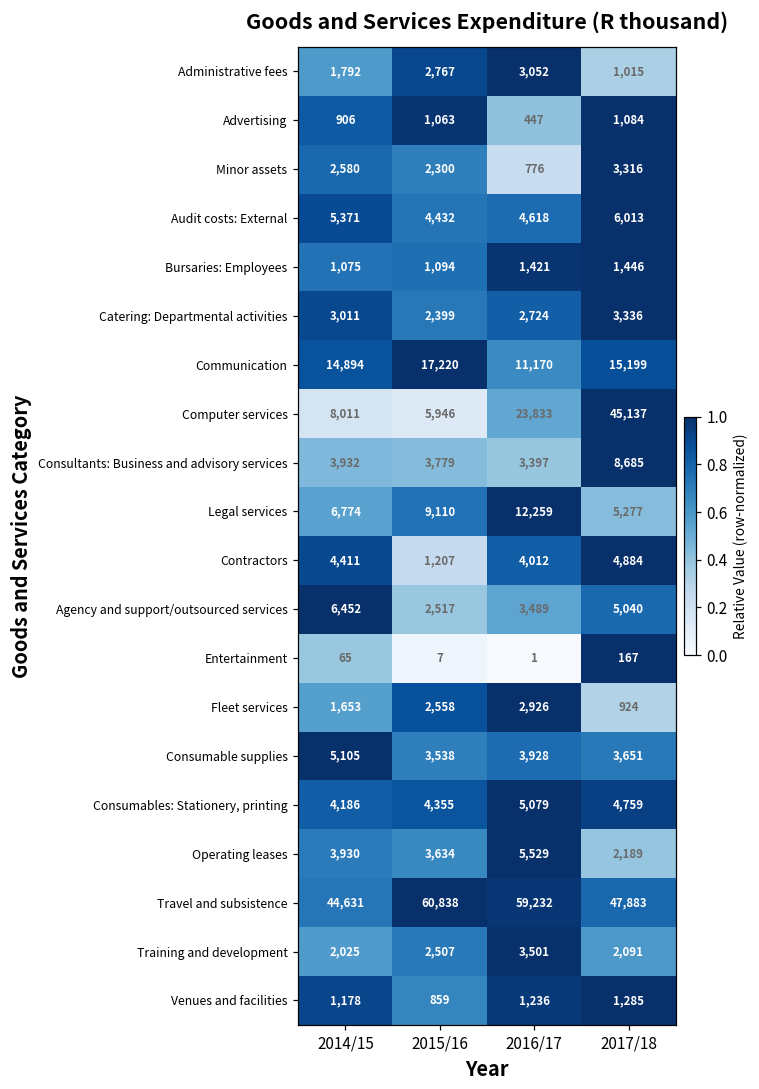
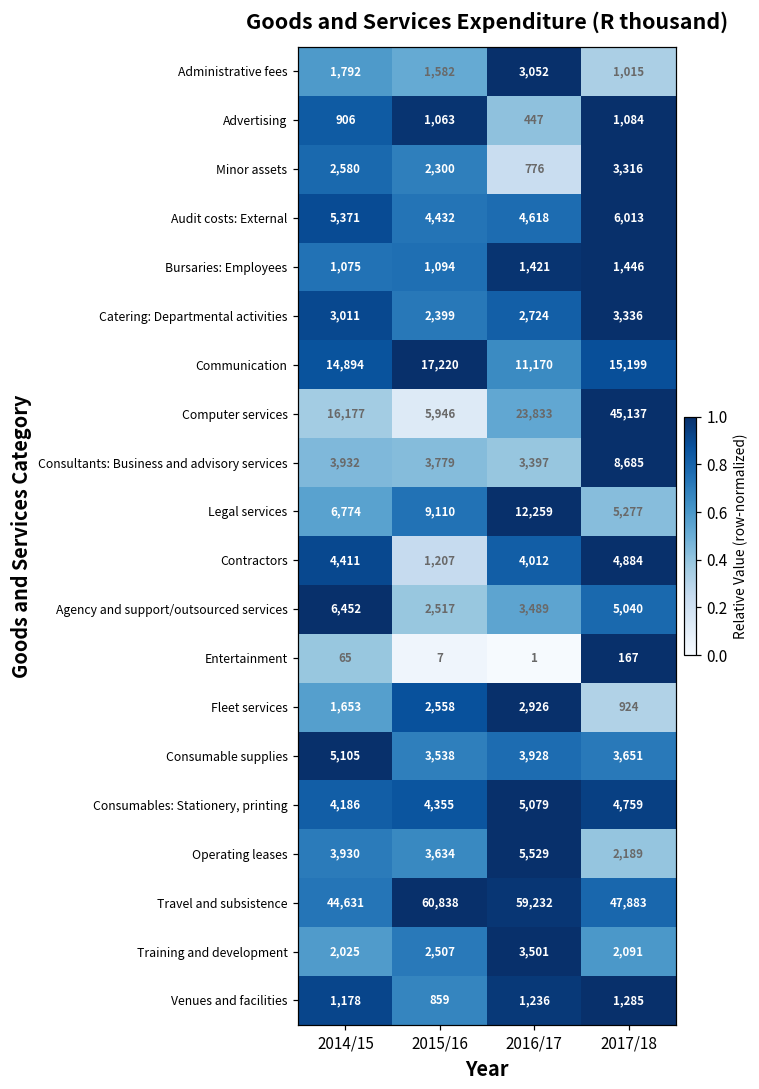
  {
    "Administrative fees": {
      "2014/15": "1,792",
-     "2015/16": "2,767",
+     "2015/16": "1,582",
      "2016/17": "3,052",
      "2017/18": "1,015"
    },
    "Advertising": {
      "2014/15": "906",
      "2015/16": "1,063",
      "2016/17": "447",
      "2017/18": "1,084"
    },
    "Minor assets": {
      "2014/15": "2,580",
      "2015/16": "2,300",
      "2016/17": "776",
      "2017/18": "3,316"
    },
    "Audit costs: External": {
      "2014/15": "5,371",
      "2015/16": "4,432",
      "2016/17": "4,618",
      "2017/18": "6,013"
    },
    "Bursaries: Employees": {
      "2014/15": "1,075",
      "2015/16": "1,094",
      "2016/17": "1,421",
      "2017/18": "1,446"
    },
    "Catering: Departmental activities": {
      "2014/15": "3,011",
      "2015/16": "2,399",
      "2016/17": "2,724",
      "2017/18": "3,336"
    },
    "Communication": {
      "2014/15": "14,894",
      "2015/16": "17,220",
      "2016/17": "11,170",
      "2017/18": "15,199"
    },
    "Computer services": {
-     "2014/15": "8,011",
+     "2014/15": "16,177",
      "2015/16": "5,946",
      "2016/17": "23,833",
      "2017/18": "45,137"
    },
    "Consultants: Business and advisory services": {
      "2014/15": "3,932",
      "2015/16": "3,779",
      "2016/17": "3,397",
      "2017/18": "8,685"
    },
    "Legal services": {
      "2014/15": "6,774",
      "2015/16": "9,110",
      "2016/17": "12,259",
      "2017/18": "5,277"
    },
    "Contractors": {
      "2014/15": "4,411",
      "2015/16": "1,207",
      "2016/17": "4,012",
      "2017/18": "4,884"
    },
    "Agency and support/outsourced services": {
      "2014/15": "6,452",
      "2015/16": "2,517",
      "2016/17": "3,489",
      "2017/18": "5,040"
    },
    "Entertainment": {
      "2014/15": "65",
      "2015/16": "7",
      "2016/17": "1",
      "2017/18": "167"
    },
    "Fleet services": {
      "2014/15": "1,653",
      "2015/16": "2,558",
      "2016/17": "2,926",
      "2017/18": "924"
    },
    "Consumable supplies": {
      "2014/15": "5,105",
      "2015/16": "3,538",
      "2016/17": "3,928",
      "2017/18": "3,651"
    },
    "Consumables: Stationery, printing": {
      "2014/15": "4,186",
      "2015/16": "4,355",
      "2016/17": "5,079",
      "2017/18": "4,759"
    },
    "Operating leases": {
      "2014/15": "3,930",
      "2015/16": "3,634",
      "2016/17": "5,529",
      "2017/18": "2,189"
    },
    "Travel and subsistence": {
      "2014/15": "44,631",
      "2015/16": "60,838",
      "2016/17": "59,232",
      "2017/18": "47,883"
    },
    "Training and development": {
      "2014/15": "2,025",
      "2015/16": "2,507",
      "2016/17": "3,501",
      "2017/18": "2,091"
    },
    "Venues and facilities": {
      "2014/15": "1,178",
      "2015/16": "859",
      "2016/17": "1,236",
      "2017/18": "1,285"
    }
  }
